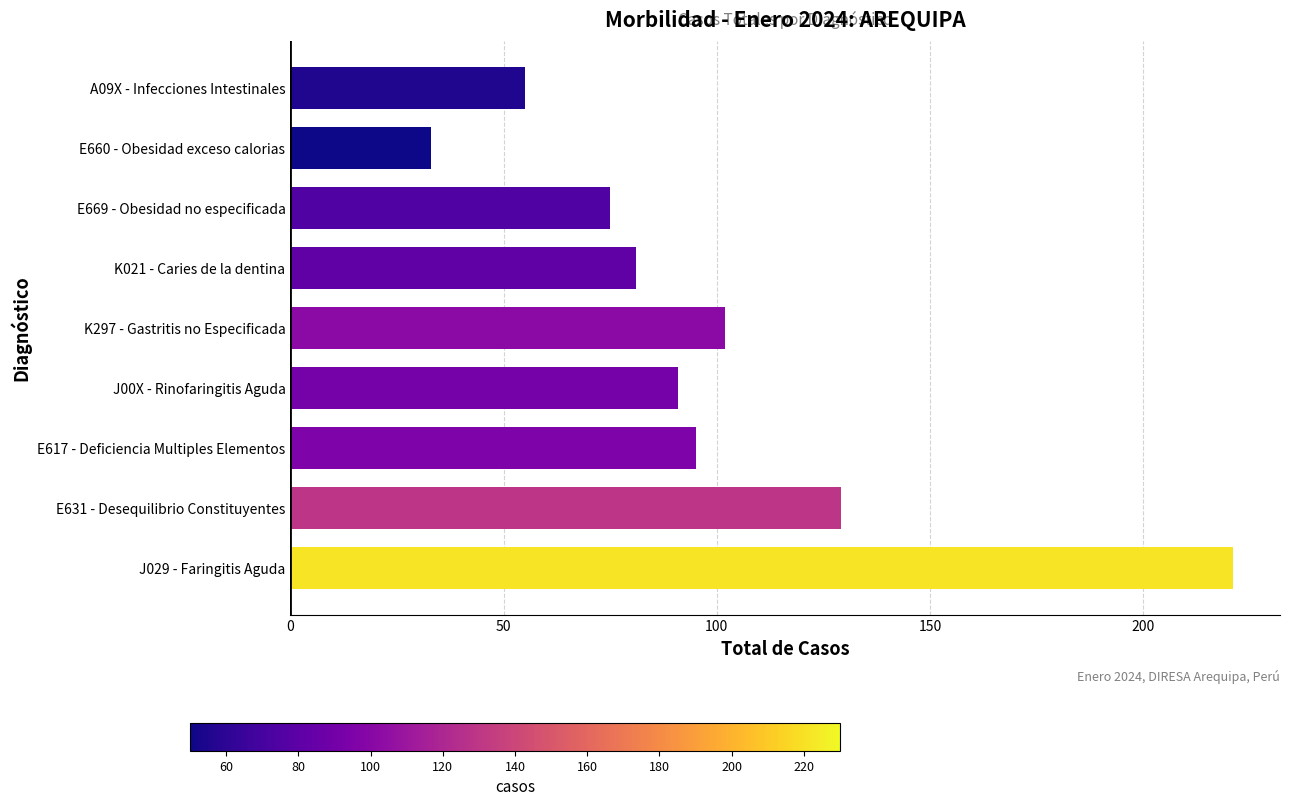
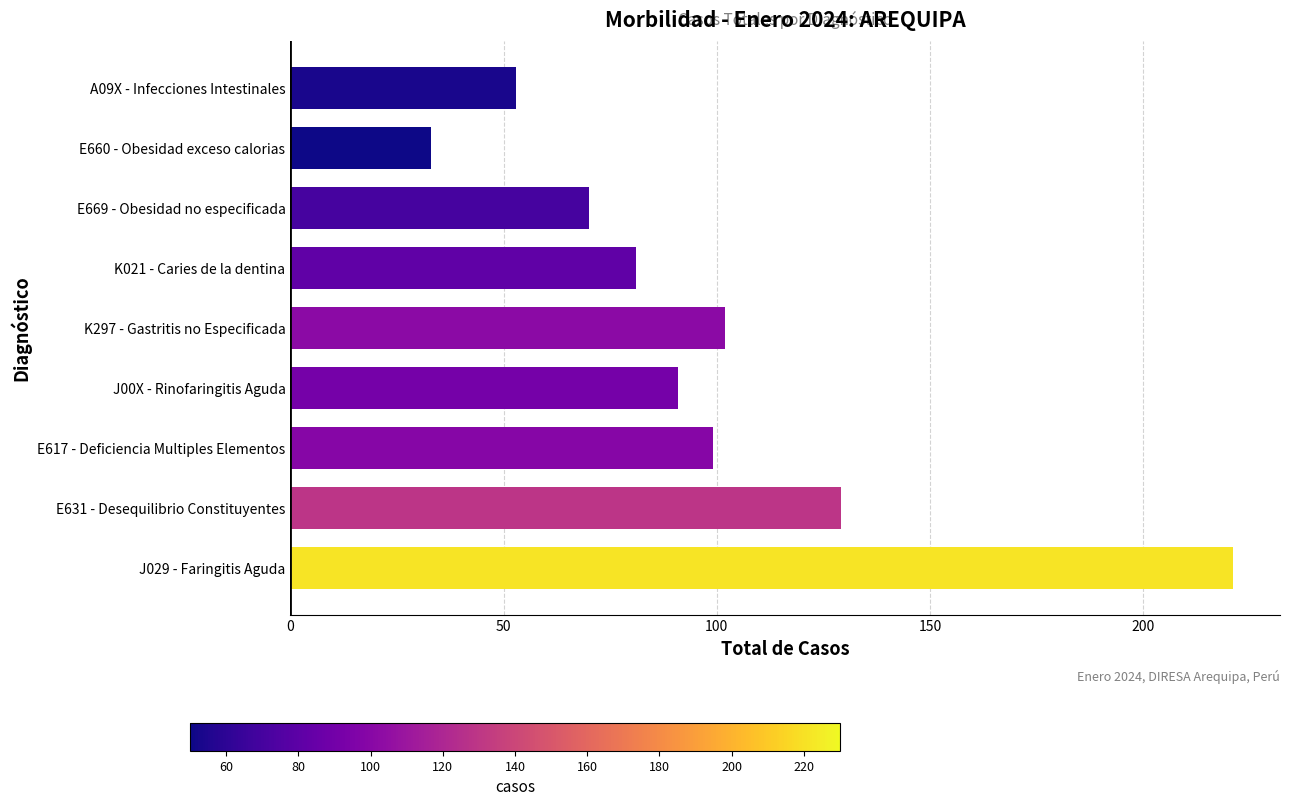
  {
-   "A09X - Infecciones Intestinales": 55,
+   "A09X - Infecciones Intestinales": 53,
    "E660 - Obesidad exceso calorias": 33,
-   "E669 - Obesidad no especificada": 75,
+   "E669 - Obesidad no especificada": 70,
    "K021 - Caries de la dentina": 81,
    "K297 - Gastritis no Especificada": 102,
    "J00X - Rinofaringitis Aguda": 91,
-   "E617 - Deficiencia Multiples Elementos": 95,
+   "E617 - Deficiencia Multiples Elementos": 99,
    "E631 - Desequilibrio Constituyentes": 129,
    "J029 - Faringitis Aguda": 221
  }
